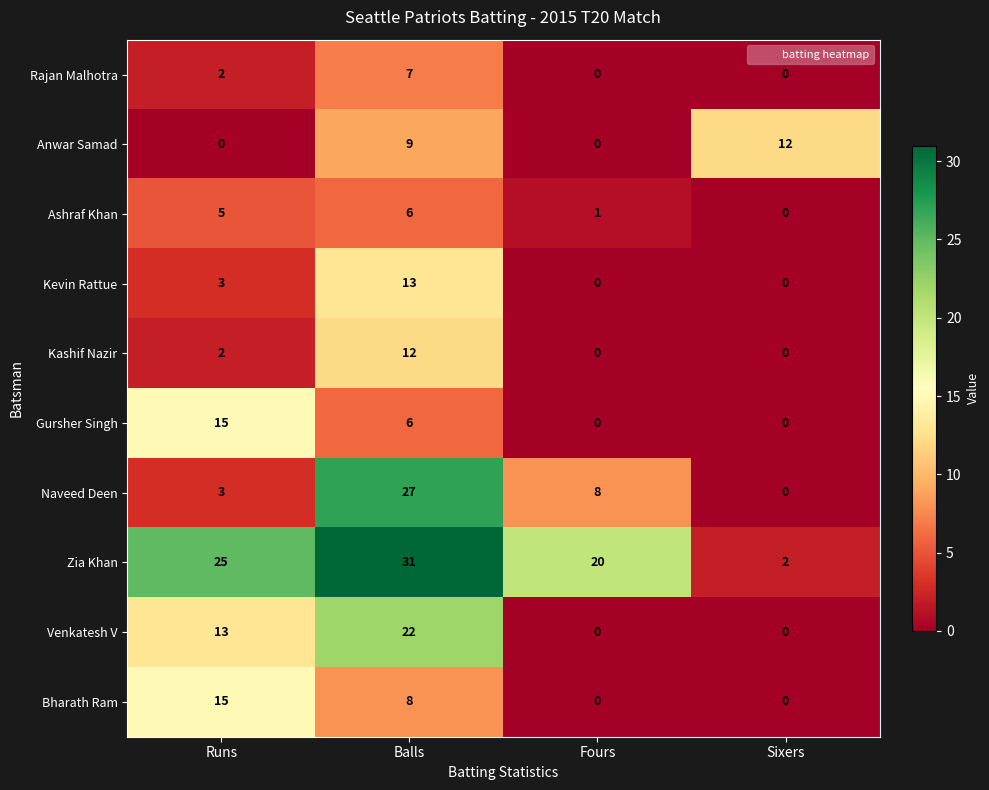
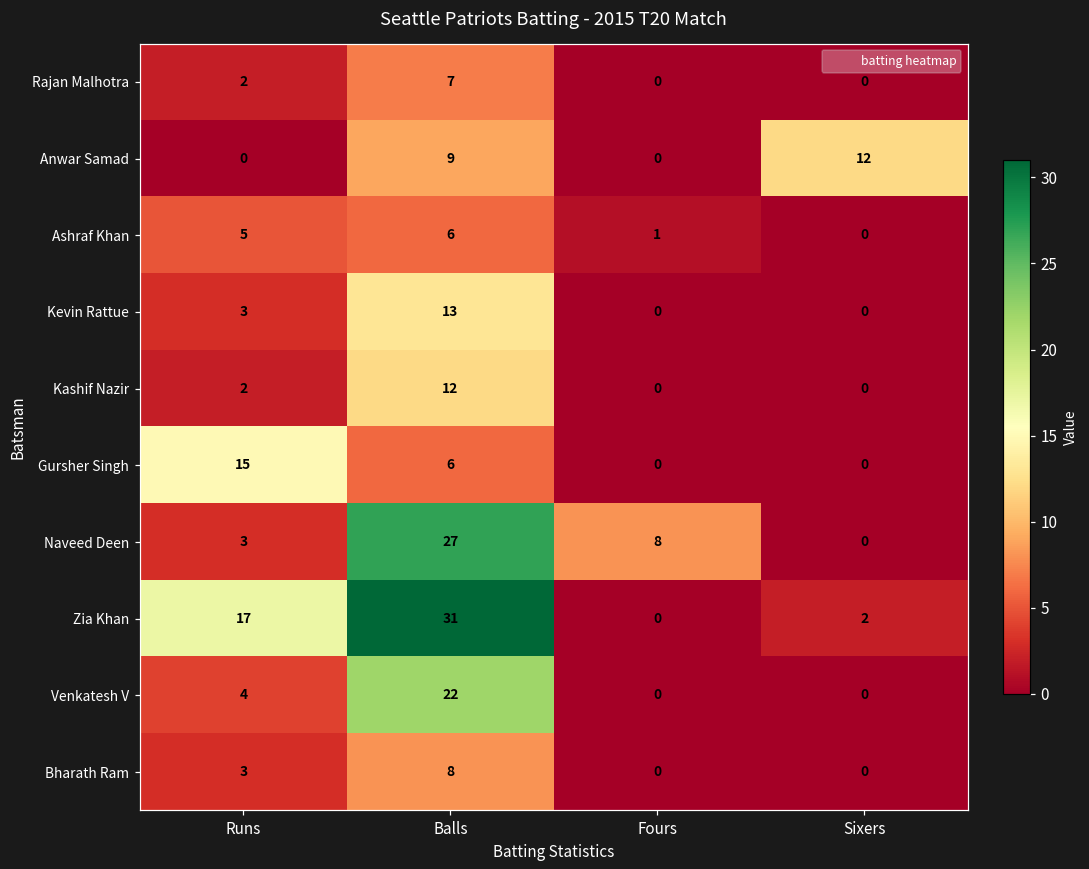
  {
    "Rajan Malhotra": {
      "Runs": 2,
      "Balls": 7,
      "Fours": 0,
      "Sixers": 0
    },
    "Anwar Samad": {
      "Runs": 0,
      "Balls": 9,
      "Fours": 0,
      "Sixers": 12
    },
    "Ashraf Khan": {
      "Runs": 5,
      "Balls": 6,
      "Fours": 1,
      "Sixers": 0
    },
    "Kevin Rattue": {
      "Runs": 3,
      "Balls": 13,
      "Fours": 0,
      "Sixers": 0
    },
    "Kashif Nazir": {
      "Runs": 2,
      "Balls": 12,
      "Fours": 0,
      "Sixers": 0
    },
    "Gursher Singh": {
      "Runs": 15,
      "Balls": 6,
      "Fours": 0,
      "Sixers": 0
    },
    "Naveed Deen": {
      "Runs": 3,
      "Balls": 27,
      "Fours": 8,
      "Sixers": 0
    },
    "Zia Khan": {
-     "Runs": 25,
+     "Runs": 17,
      "Balls": 31,
-     "Fours": 20,
+     "Fours": 0,
      "Sixers": 2
    },
    "Venkatesh V": {
-     "Runs": 13,
+     "Runs": 4,
      "Balls": 22,
      "Fours": 0,
      "Sixers": 0
    },
    "Bharath Ram": {
-     "Runs": 15,
+     "Runs": 3,
      "Balls": 8,
      "Fours": 0,
      "Sixers": 0
    }
  }
